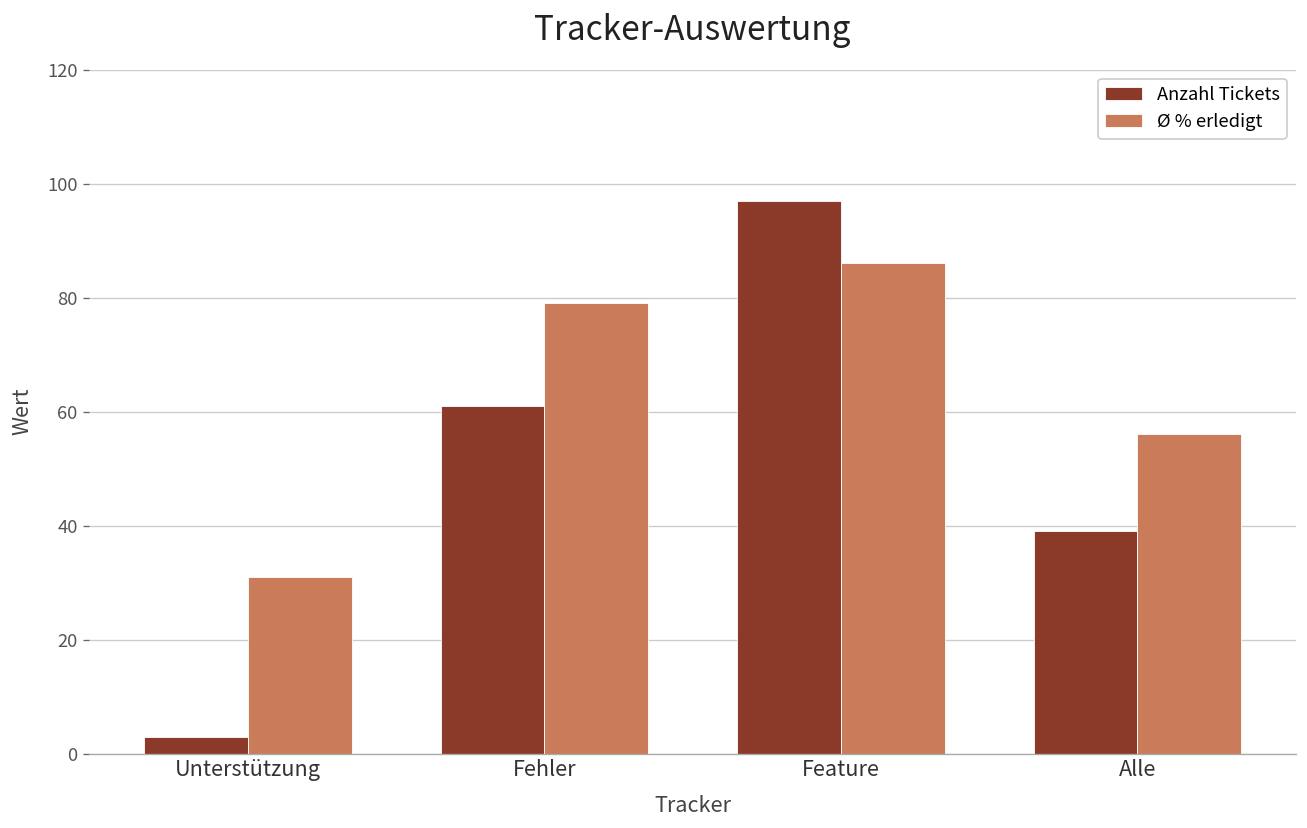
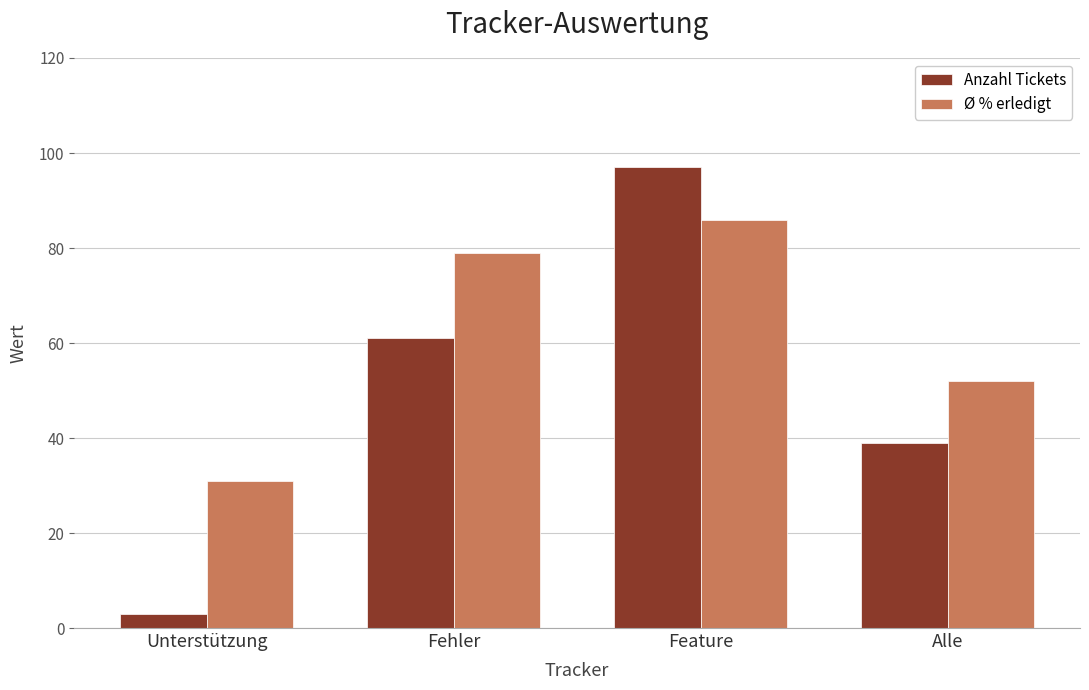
  {
    "Anzahl Tickets": {
      "Unterstützung": 3,
      "Fehler": 61,
      "Feature": 97,
      "Alle": 39
    },
    "Ø % erledigt": {
      "Unterstützung": 31,
      "Fehler": 79,
      "Feature": 86,
-     "Alle": 56
+     "Alle": 52
    }
  }
